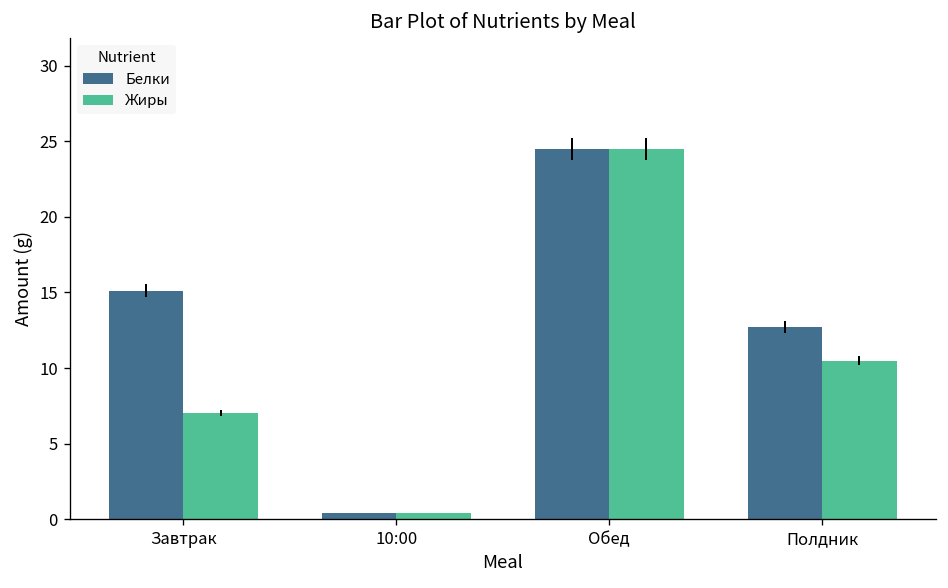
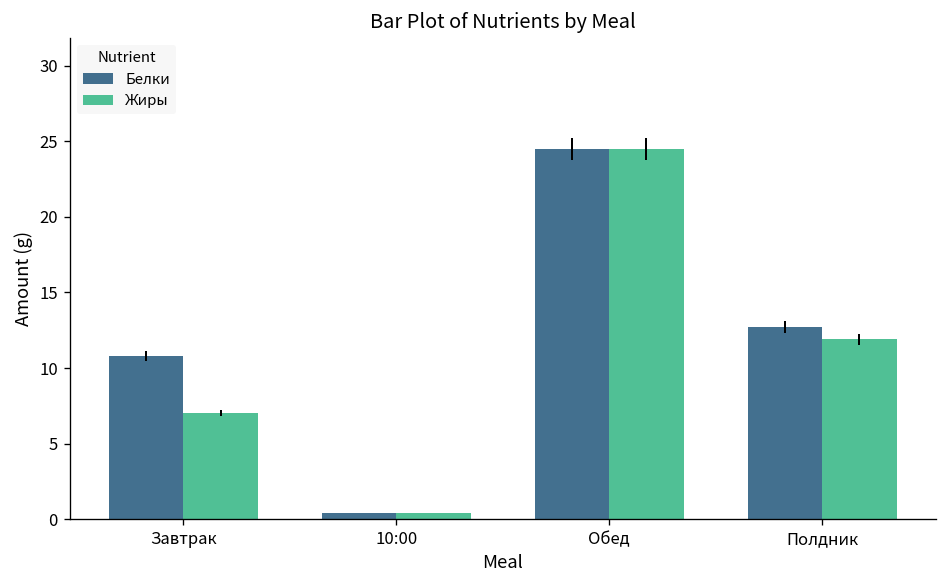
  {
    "Белки": {
-     "Завтрак": 15.1,
+     "Завтрак": 10.8,
      "10:00": 0.4,
      "Обед": 24.5,
      "Полдник": 12.7
    },
    "Жиры": {
      "Завтрак": 7.0,
      "10:00": 0.4,
      "Обед": 24.5,
-     "Полдник": 10.5
+     "Полдник": 11.9
    }
  }
